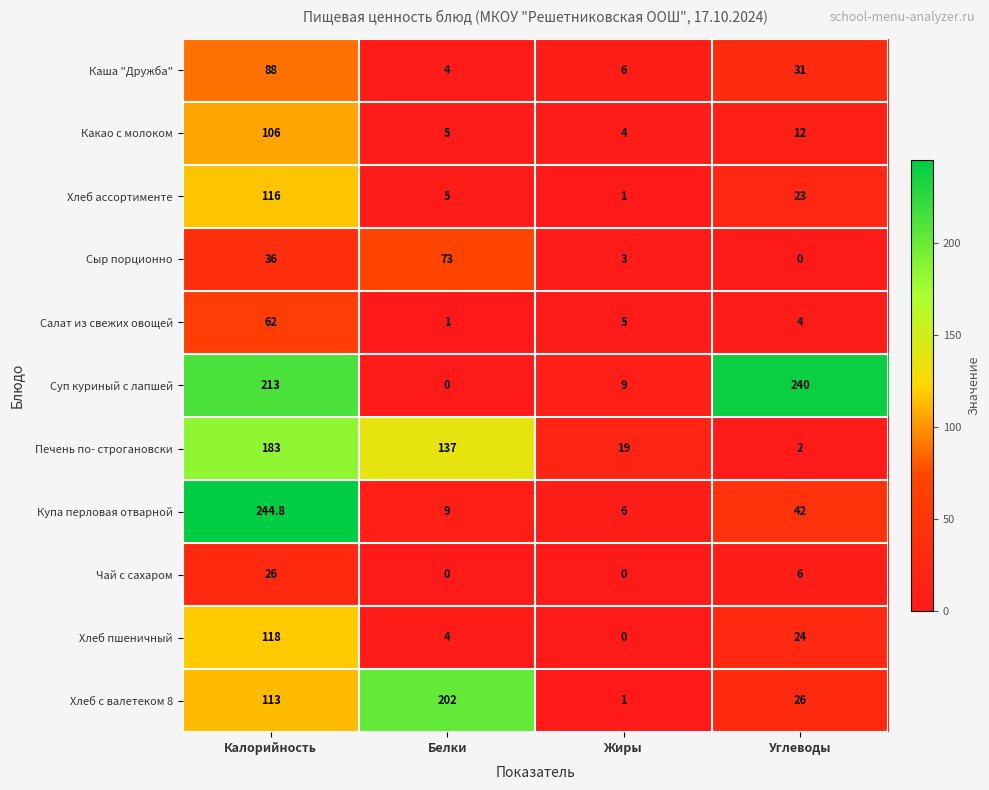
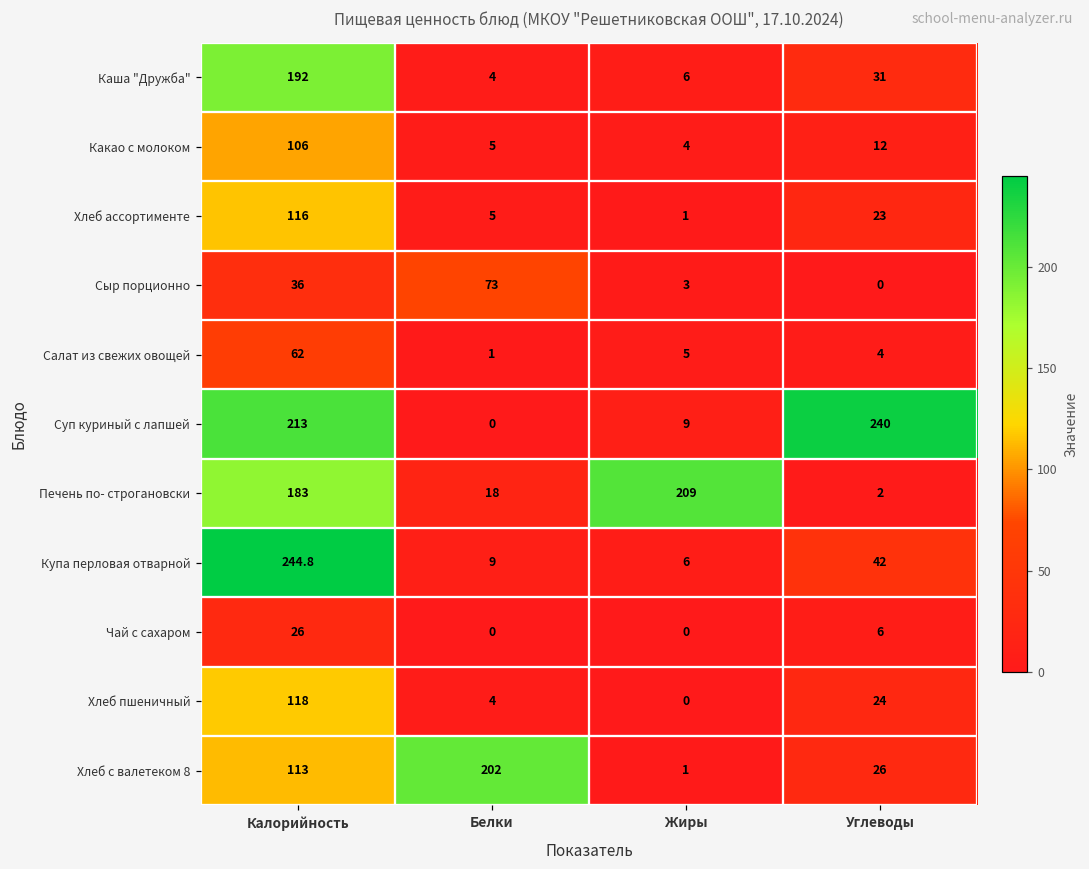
  {
    "Каша \"Дружба\"": {
-     "Калорийность": 88,
+     "Калорийность": 192,
      "Белки": 4,
      "Жиры": 6,
      "Углеводы": 31
    },
    "Какао с молоком": {
      "Калорийность": 106,
      "Белки": 5,
      "Жиры": 4,
      "Углеводы": 12
    },
    "Хлеб ассортименте": {
      "Калорийность": 116,
      "Белки": 5,
      "Жиры": 1,
      "Углеводы": 23
    },
    "Сыр порционно": {
      "Калорийность": 36,
      "Белки": 73,
      "Жиры": 3,
      "Углеводы": 0
    },
    "Салат из свежих овощей": {
      "Калорийность": 62,
      "Белки": 1,
      "Жиры": 5,
      "Углеводы": 4
    },
    "Суп куриный с лапшей": {
      "Калорийность": 213,
      "Белки": 0,
      "Жиры": 9,
      "Углеводы": 240
    },
    "Печень по- строгановски": {
      "Калорийность": 183,
-     "Белки": 137,
-     "Жиры": 19,
+     "Белки": 18,
+     "Жиры": 209,
      "Углеводы": 2
    },
    "Купа перловая отварной": {
      "Калорийность": 244.8,
      "Белки": 9,
      "Жиры": 6,
      "Углеводы": 42
    },
    "Чай с сахаром": {
      "Калорийность": 26,
      "Белки": 0,
      "Жиры": 0,
      "Углеводы": 6
    },
    "Хлеб пшеничный": {
      "Калорийность": 118,
      "Белки": 4,
      "Жиры": 0,
      "Углеводы": 24
    },
    "Хлеб с валетеком 8": {
      "Калорийность": 113,
      "Белки": 202,
      "Жиры": 1,
      "Углеводы": 26
    }
  }
